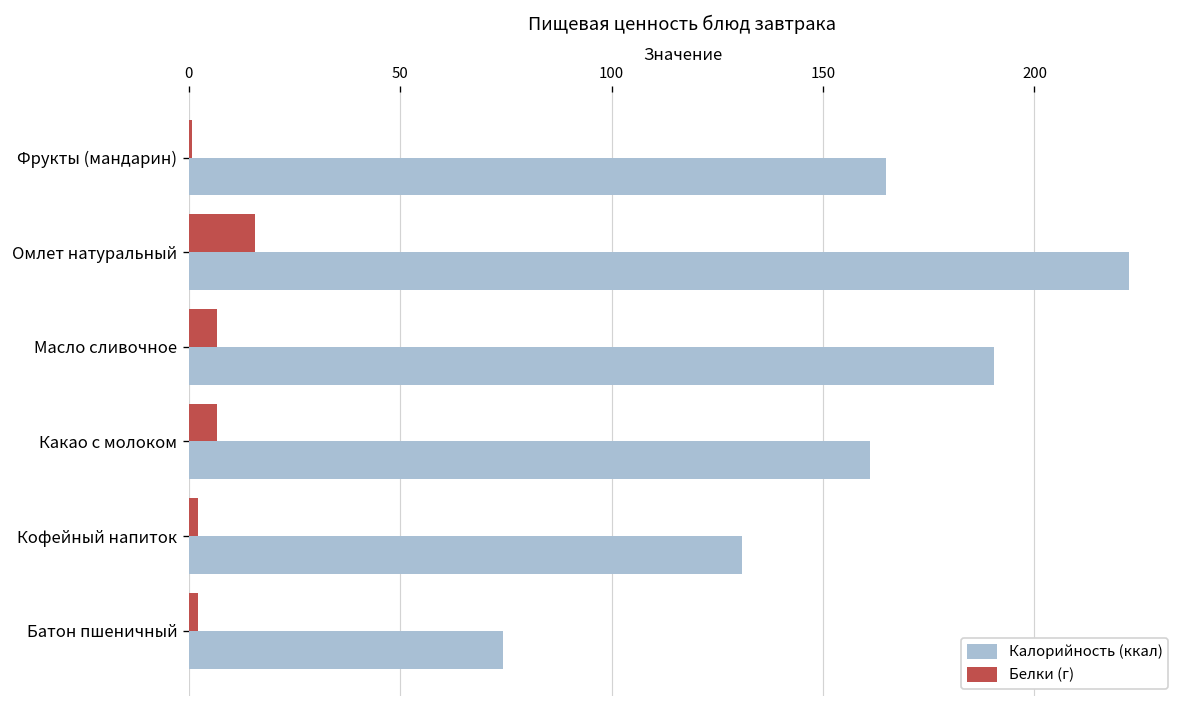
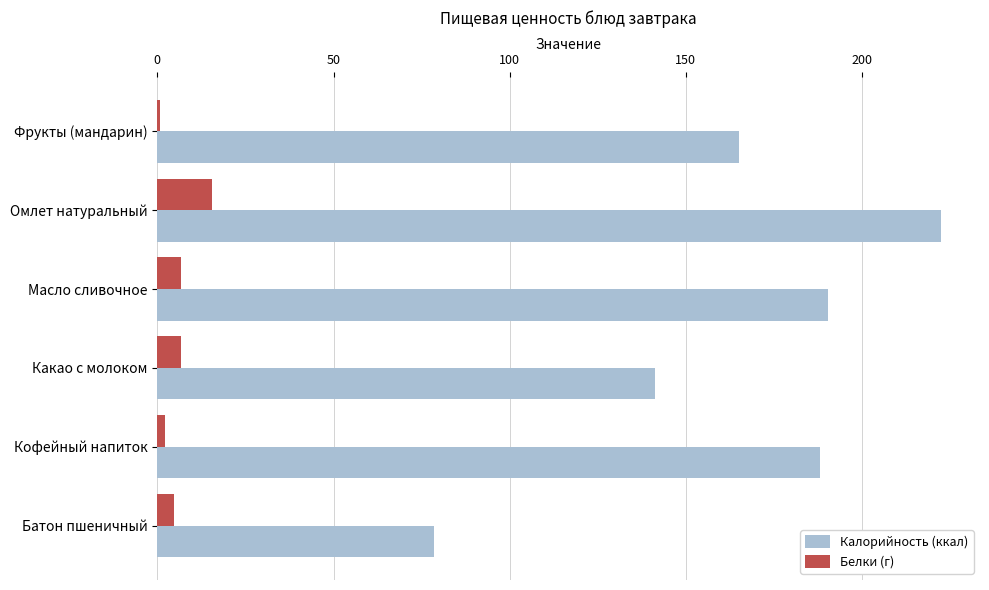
  {
    "Калорийность (ккал)": {
      "Фрукты (мандарин)": 165,
      "Омлет натуральный": 222,
      "Масло сливочное": 190,
-     "Какао с молоком": 161,
-     "Кофейный напиток": 131,
-     "Батон пшеничный": 74
+     "Какао с молоком": 141,
+     "Кофейный напиток": 188,
+     "Батон пшеничный": 79
    },
    "Белки (г)": {
      "Фрукты (мандарин)": 1,
      "Омлет натуральный": 16,
      "Масло сливочное": 7,
      "Какао с молоком": 7,
      "Кофейный напиток": 2,
-     "Батон пшеничный": 2
+     "Батон пшеничный": 5
    }
  }
